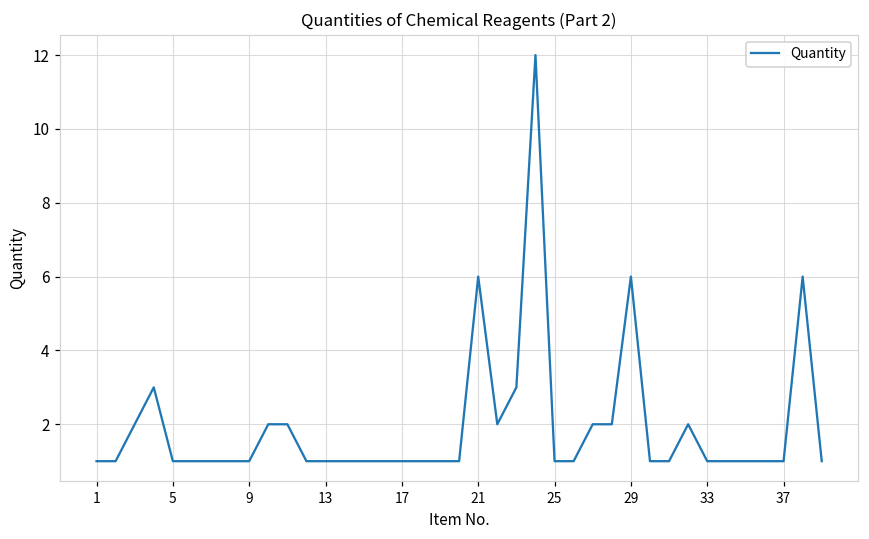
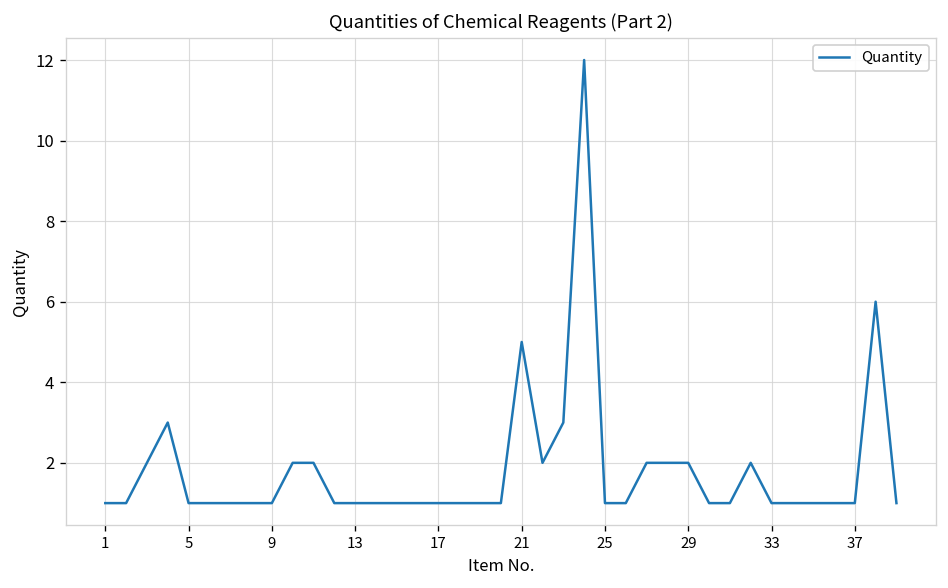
  {
    "1": 1,
    "5": 1,
    "9": 1,
    "13": 1,
    "17": 1,
-   "21": 6,
+   "21": 5,
    "25": 1,
-   "29": 6,
+   "29": 2,
    "33": 1,
    "37": 1
  }
